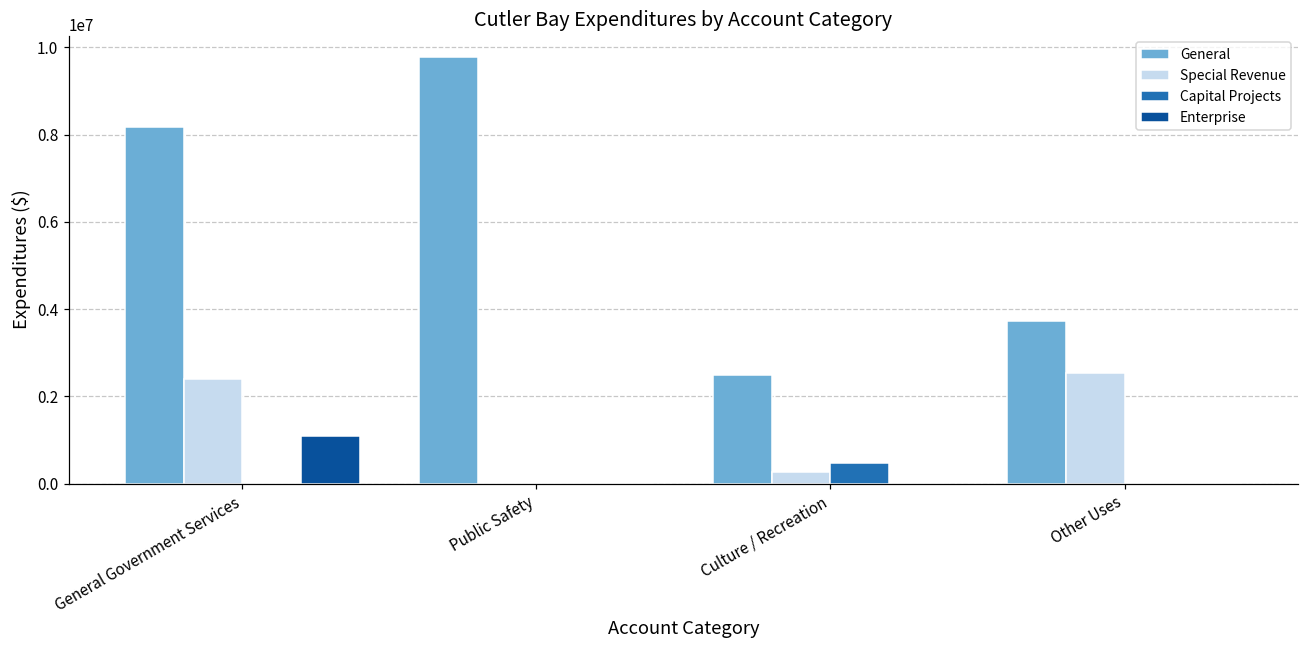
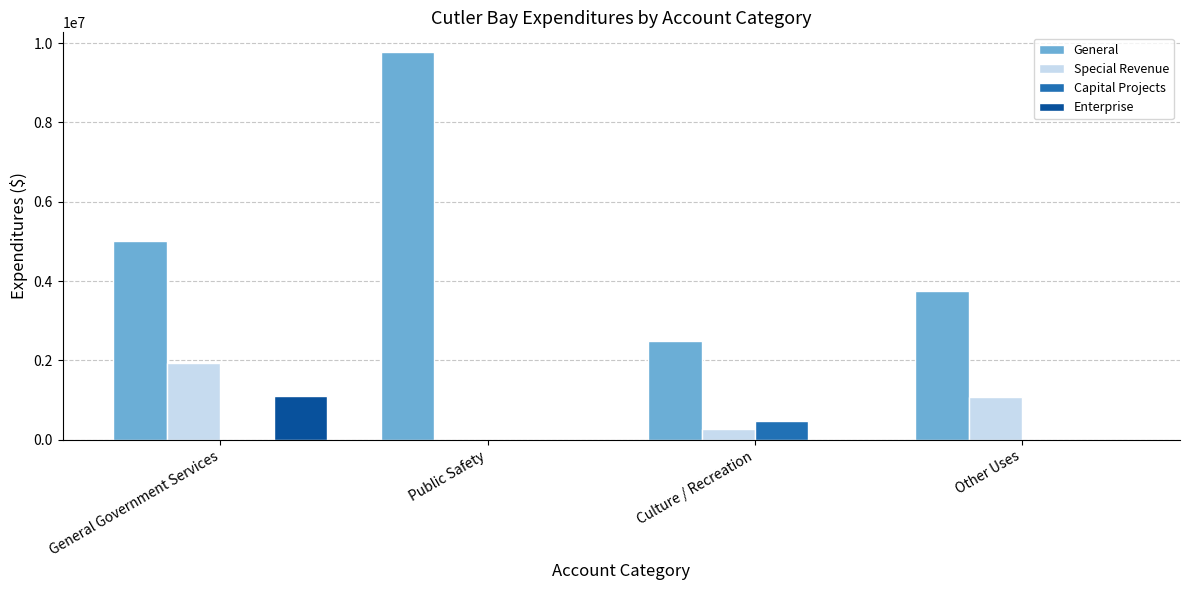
  {
    "General": {
-     "General Government Services": 8200000,
+     "General Government Services": 5000000,
      "Public Safety": 9800000,
      "Culture / Recreation": 2500000,
      "Other Uses": 3700000
    },
    "Special Revenue": {
-     "General Government Services": 2400000,
+     "General Government Services": 1900000,
      "Public Safety": 0,
      "Culture / Recreation": 300000,
-     "Other Uses": 2500000
+     "Other Uses": 1100000
    }
  }
